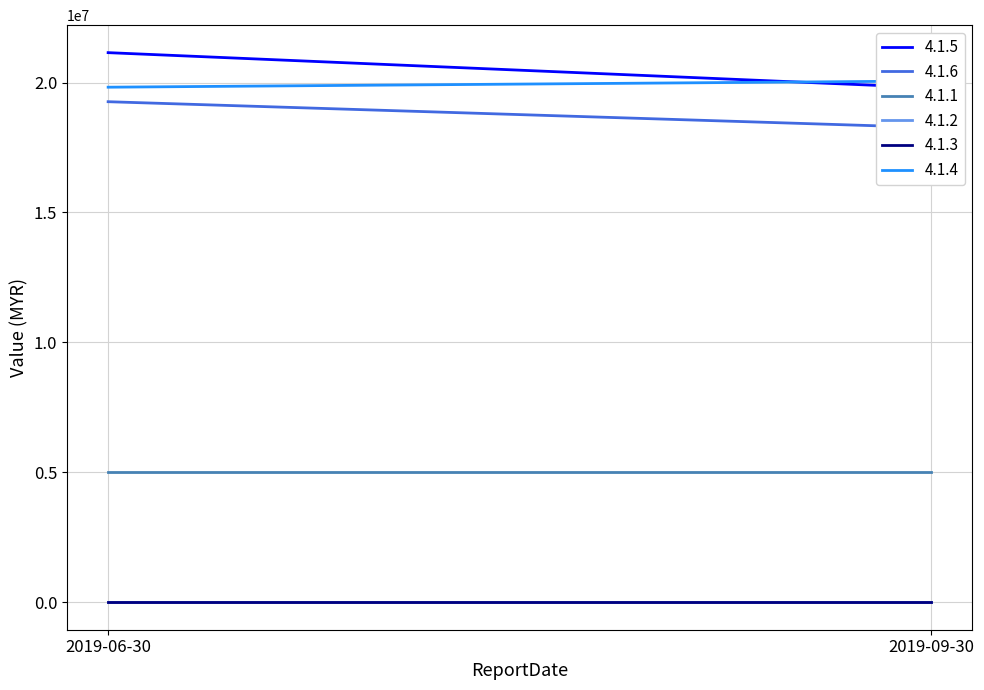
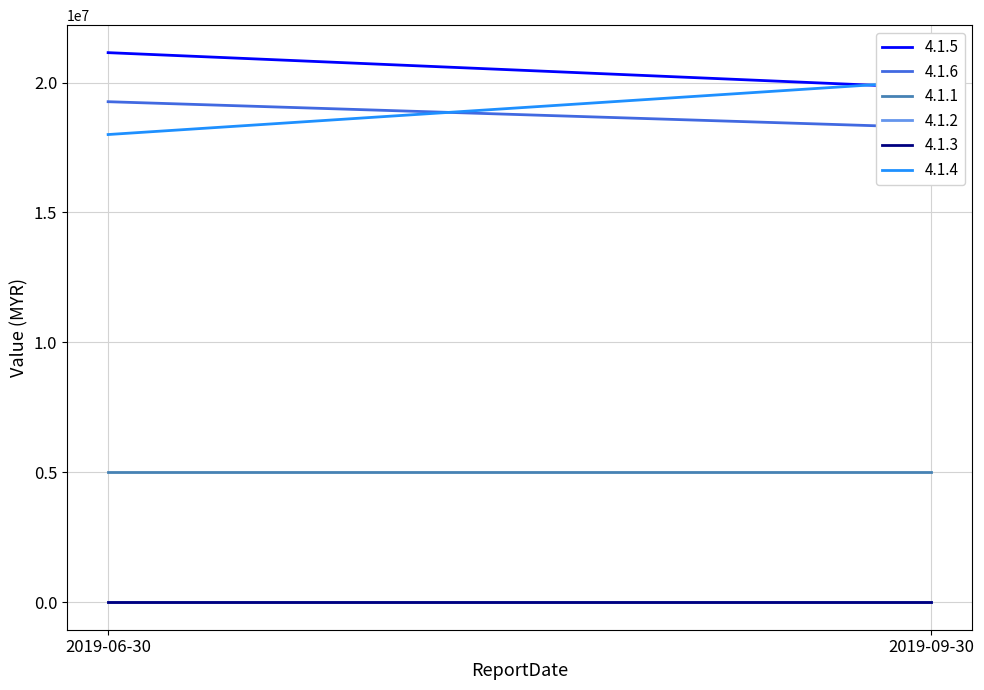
  {
    "4.1.5": {
      "2019-06-30": 21200000
    },
    "4.1.3": {
      "2019-06-30": 0,
      "2019-09-30": 0
    },
    "4.1.4": {
-     "2019-06-30": 19800000
+     "2019-06-30": 18000000
    }
  }
